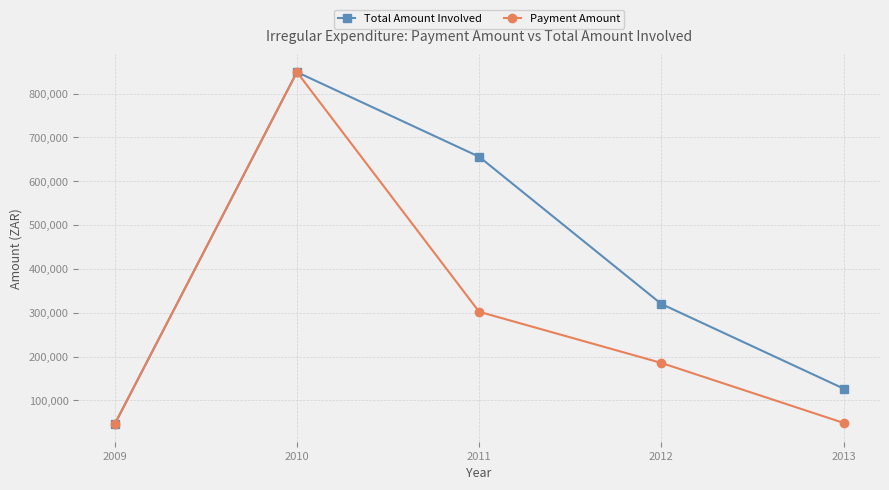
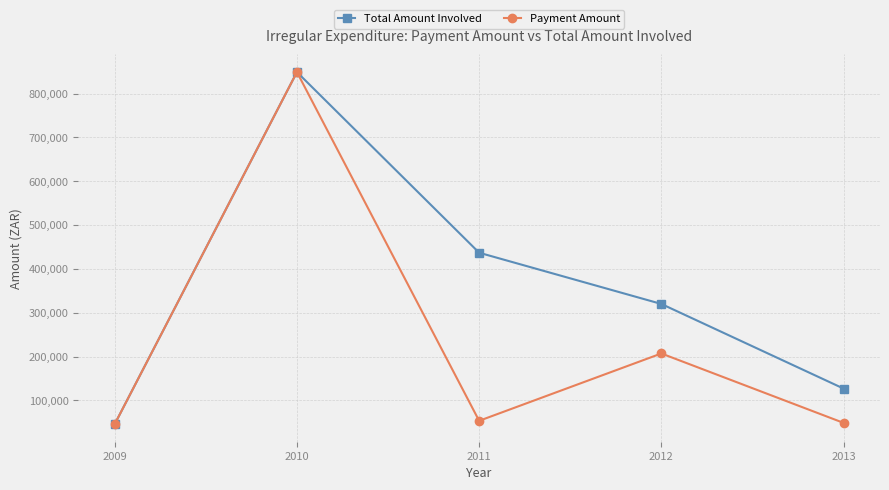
  {
    "Total Amount Involved": {
-     "2011": "660,000",
+     "2011": "440,000",
      "2012": "320,000",
      "2013": "130,000"
    },
    "Payment Amount": {
-     "2011": "300,000",
-     "2012": "190,000",
+     "2011": "50,000",
+     "2012": "210,000",
      "2013": "50,000"
    }
  }
